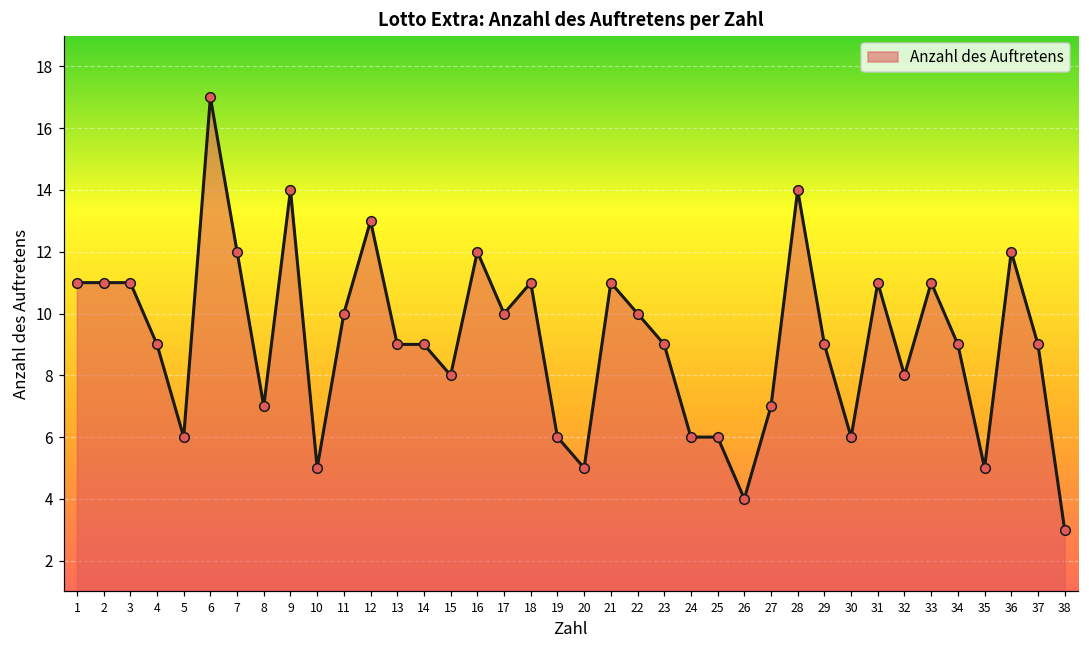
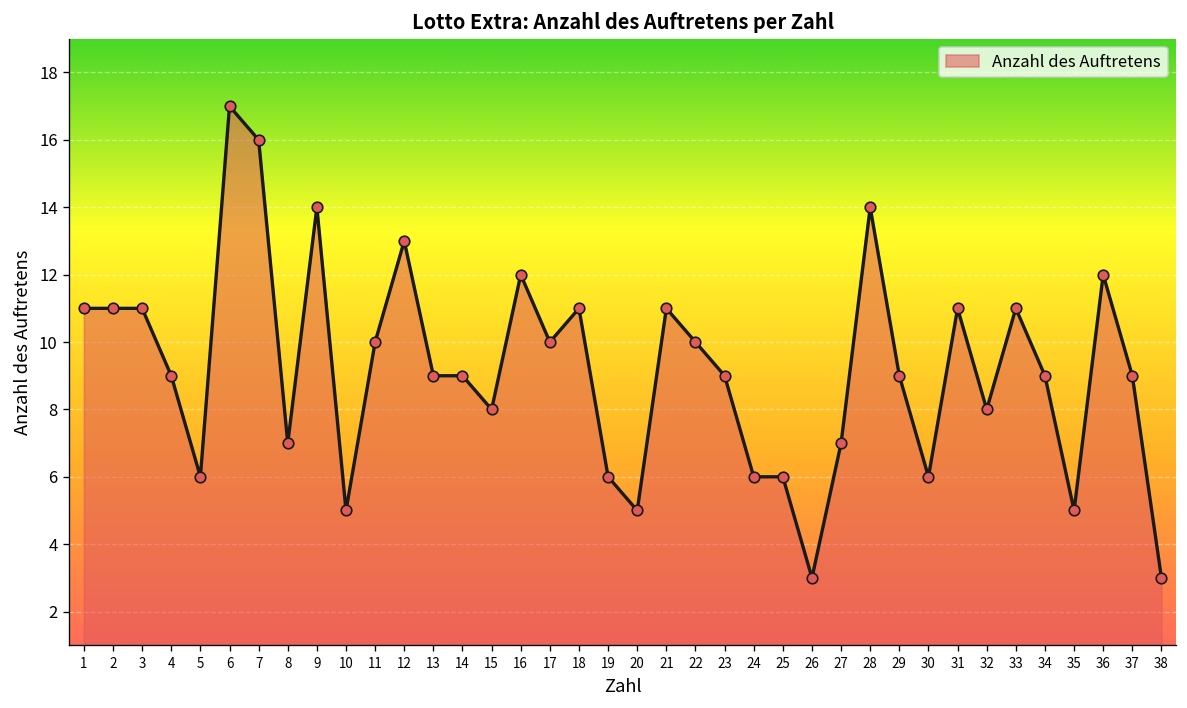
  {
    "1": 11,
    "2": 11,
    "3": 11,
    "4": 9,
    "5": 6,
    "6": 17,
-   "7": 12,
+   "7": 16,
    "8": 7,
    "9": 14,
    "10": 5,
    "11": 10,
    "12": 13,
    "13": 9,
    "14": 9,
    "15": 8,
    "16": 12,
    "17": 10,
    "18": 11,
    "19": 6,
    "20": 5,
    "21": 11,
    "22": 10,
    "23": 9,
    "24": 6,
    "25": 6,
-   "26": 4,
+   "26": 3,
    "27": 7,
    "28": 14,
    "29": 9,
    "30": 6,
    "31": 11,
    "32": 8,
    "33": 11,
    "34": 9,
    "35": 5,
    "36": 12,
    "37": 9,
    "38": 3
  }
